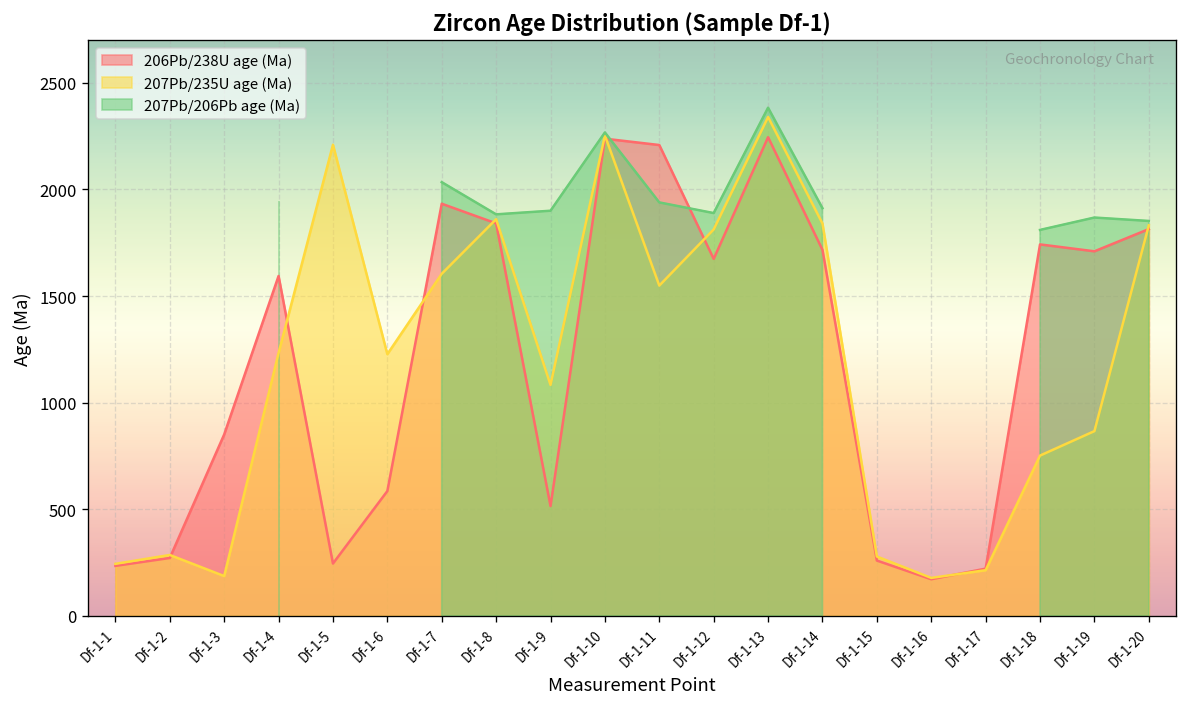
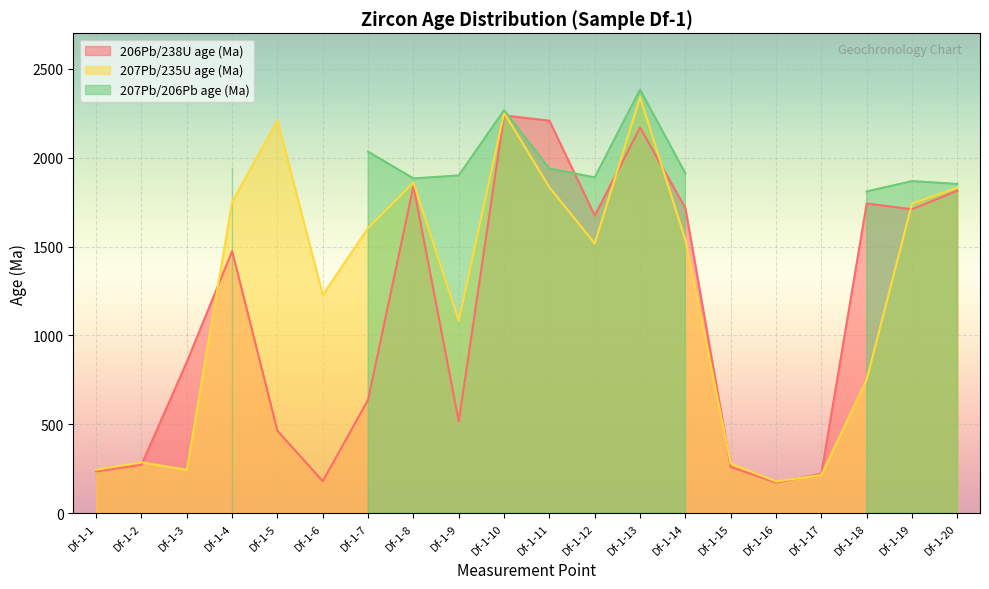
  {
    "206Pb/238U age (Ma)": {
      "Df-1-3": 850,
-     "Df-1-4": 1590,
-     "Df-1-5": 250,
-     "Df-1-6": 590,
-     "Df-1-7": 1930,
+     "Df-1-4": 1470,
+     "Df-1-5": 460,
+     "Df-1-6": 180,
+     "Df-1-7": 640,
      "Df-1-8": 1840,
      "Df-1-9": 510,
      "Df-1-10": 2240,
      "Df-1-11": 2210,
      "Df-1-12": 1670,
-     "Df-1-13": 2240,
+     "Df-1-13": 2170,
      "Df-1-14": 1720,
      "Df-1-15": 260,
      "Df-1-18": 1740,
      "Df-1-19": 1710,
      "Df-1-20": 1810
    },
    "207Pb/235U age (Ma)": {
-     "Df-1-3": 190,
-     "Df-1-4": 1230,
+     "Df-1-3": 240,
+     "Df-1-4": 1750,
      "Df-1-5": 2210,
      "Df-1-6": 1230,
      "Df-1-7": 1600,
      "Df-1-8": 1860,
      "Df-1-9": 1080,
-     "Df-1-11": 1550,
-     "Df-1-12": 1810,
+     "Df-1-11": 1830,
+     "Df-1-12": 1520,
      "Df-1-13": 2340,
-     "Df-1-14": 1840,
+     "Df-1-14": 1540,
      "Df-1-15": 280,
      "Df-1-18": 750,
-     "Df-1-19": 870,
+     "Df-1-19": 1740,
      "Df-1-20": 1830
    }
  }
